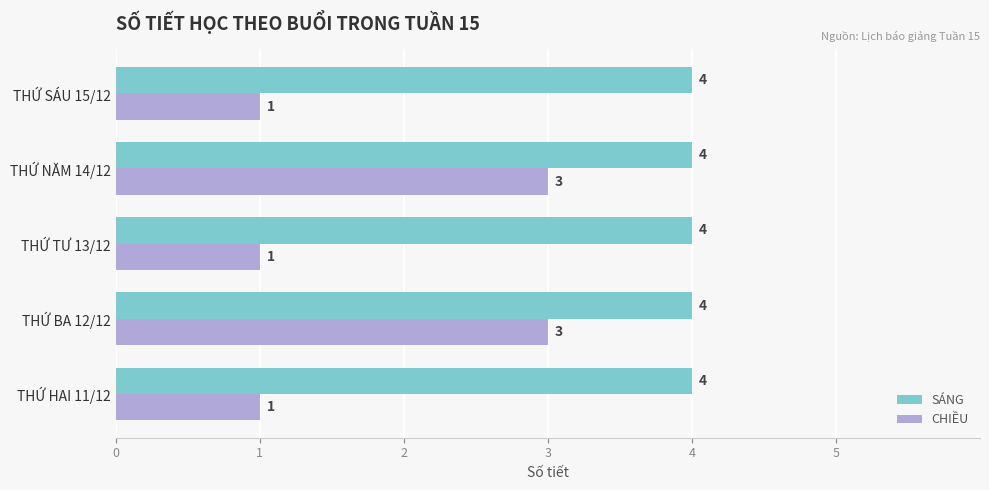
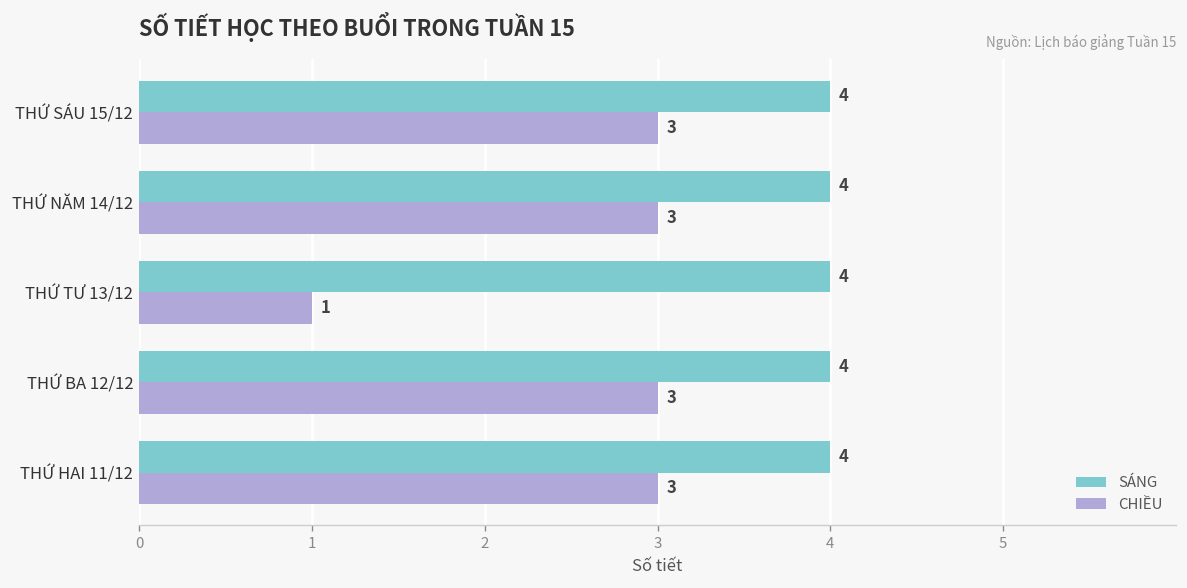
  {
    "SÁNG": {
      "THỨ SÁU 15/12": 4,
      "THỨ NĂM 14/12": 4,
      "THỨ TƯ 13/12": 4,
      "THỨ BA 12/12": 4,
      "THỨ HAI 11/12": 4
    },
    "CHIỀU": {
-     "THỨ SÁU 15/12": 1,
+     "THỨ SÁU 15/12": 3,
      "THỨ NĂM 14/12": 3,
      "THỨ TƯ 13/12": 1,
      "THỨ BA 12/12": 3,
-     "THỨ HAI 11/12": 1
+     "THỨ HAI 11/12": 3
    }
  }
